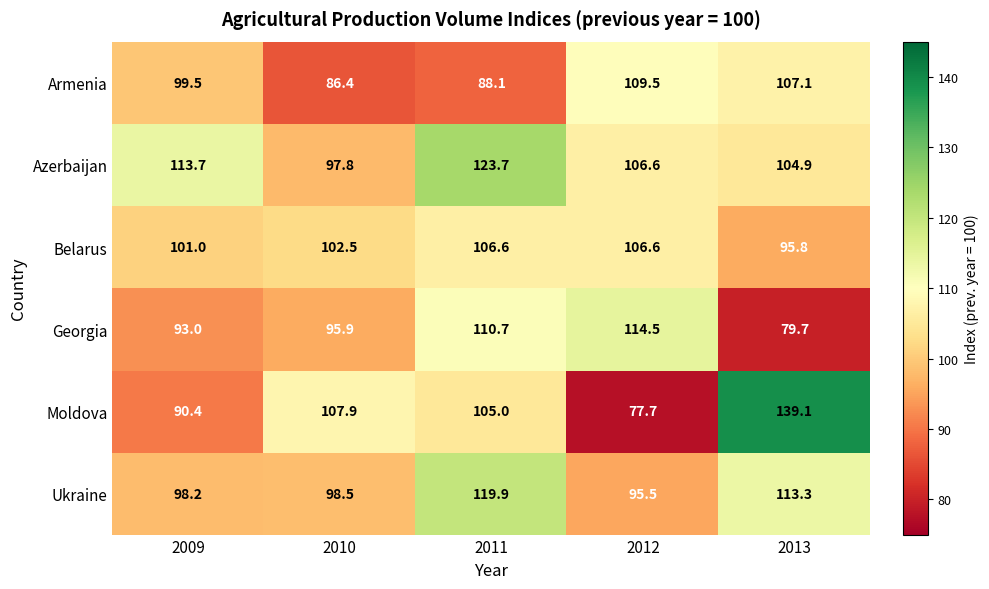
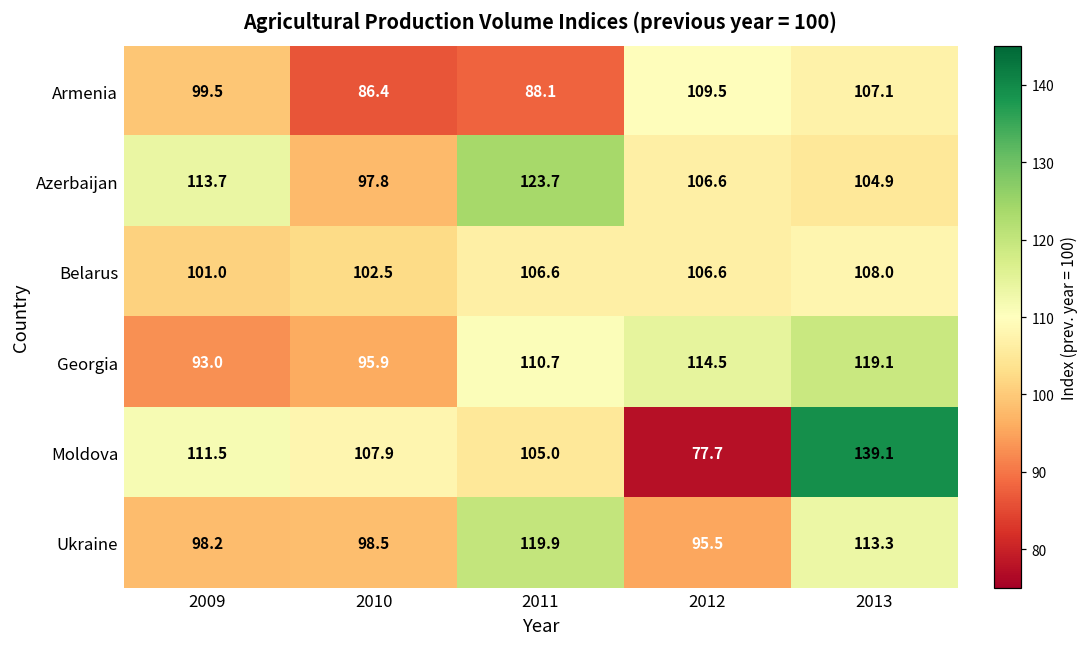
  {
    "Armenia": {
      "2009": 99.5,
      "2010": 86.4,
      "2011": 88.1,
      "2012": 109.5,
      "2013": 107.1
    },
    "Azerbaijan": {
      "2009": 113.7,
      "2010": 97.8,
      "2011": 123.7,
      "2012": 106.6,
      "2013": 104.9
    },
    "Belarus": {
      "2009": 101.0,
      "2010": 102.5,
      "2011": 106.6,
      "2012": 106.6,
-     "2013": 95.8
+     "2013": 108.0
    },
    "Georgia": {
      "2009": 93.0,
      "2010": 95.9,
      "2011": 110.7,
      "2012": 114.5,
-     "2013": 79.7
+     "2013": 119.1
    },
    "Moldova": {
-     "2009": 90.4,
+     "2009": 111.5,
      "2010": 107.9,
      "2011": 105.0,
      "2012": 77.7,
      "2013": 139.1
    },
    "Ukraine": {
      "2009": 98.2,
      "2010": 98.5,
      "2011": 119.9,
      "2012": 95.5,
      "2013": 113.3
    }
  }
